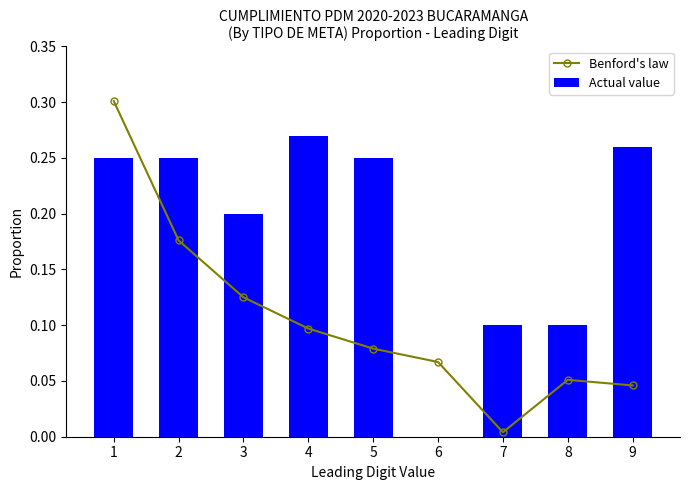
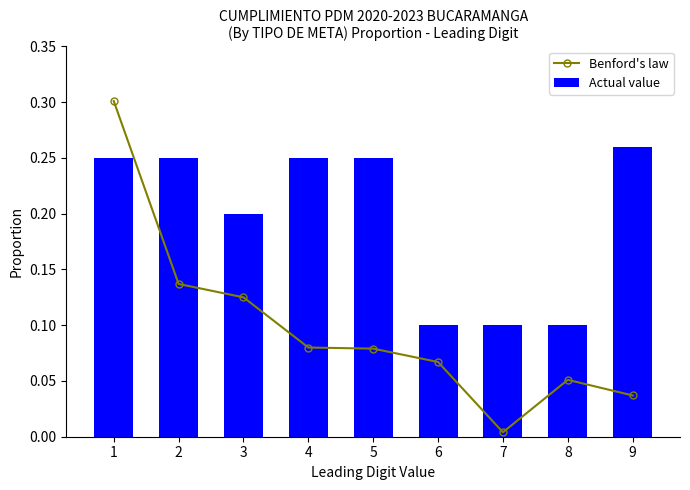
  {
    "Benford's law": {
      "1": 0.301,
-     "2": 0.176,
+     "2": 0.137,
      "3": 0.125,
-     "4": 0.097,
+     "4": 0.080,
      "5": 0.079,
      "6": 0.067,
      "7": 0.004,
      "8": 0.051,
-     "9": 0.046
+     "9": 0.037
    },
    "Actual value": {
      "1": 0.25,
      "2": 0.25,
      "3": 0.20,
-     "4": 0.27,
+     "4": 0.25,
      "5": 0.25,
-     "6": 0.0,
+     "6": 0.1,
      "7": 0.10,
      "8": 0.10,
      "9": 0.26
    }
  }
